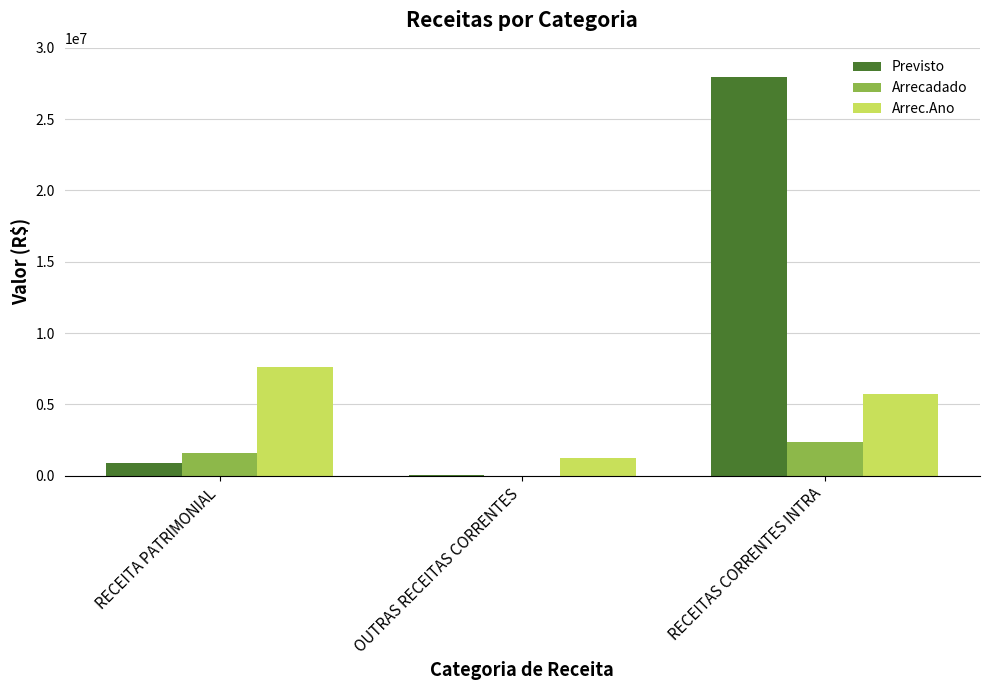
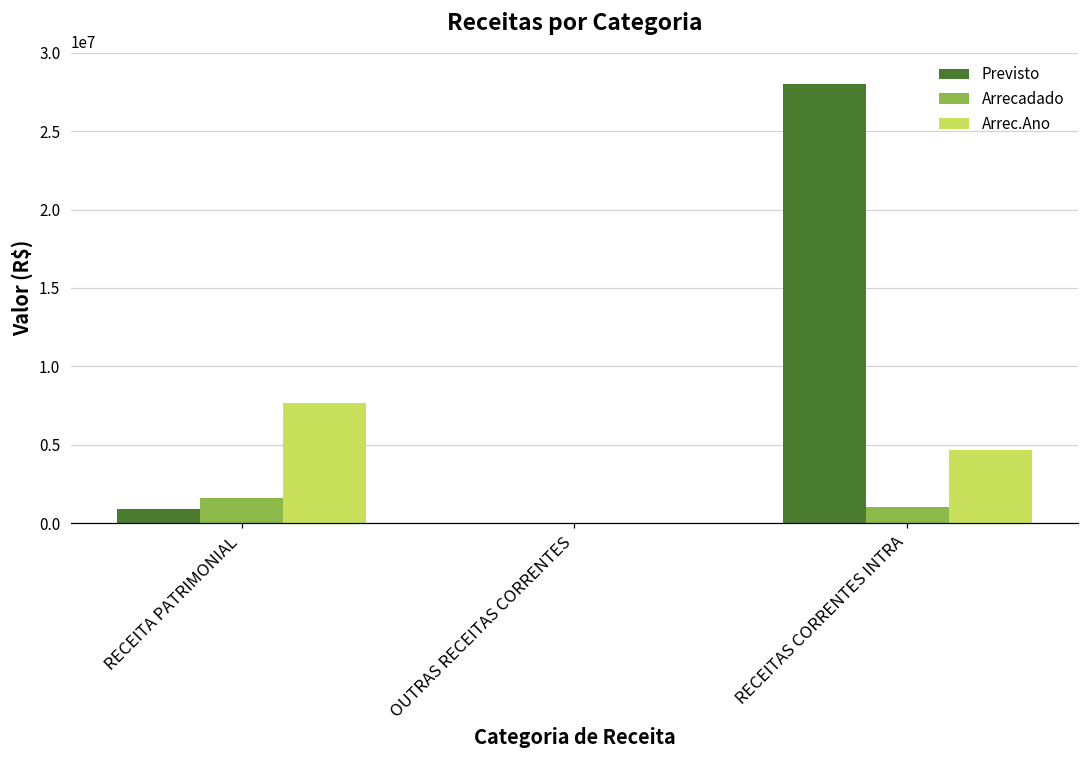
  {
    "Previsto": {
      "RECEITA PATRIMONIAL": 900000,
      "RECEITAS CORRENTES INTRA": 28000000
    },
    "Arrecadado": {
      "RECEITA PATRIMONIAL": 1600000,
-     "RECEITAS CORRENTES INTRA": 2300000
+     "RECEITAS CORRENTES INTRA": 1000000
    },
    "Arrec.Ano": {
      "RECEITA PATRIMONIAL": 7700000,
-     "OUTRAS RECEITAS CORRENTES": 1200000,
-     "RECEITAS CORRENTES INTRA": 5700000
+     "OUTRAS RECEITAS CORRENTES": 0,
+     "RECEITAS CORRENTES INTRA": 4700000
    }
  }
